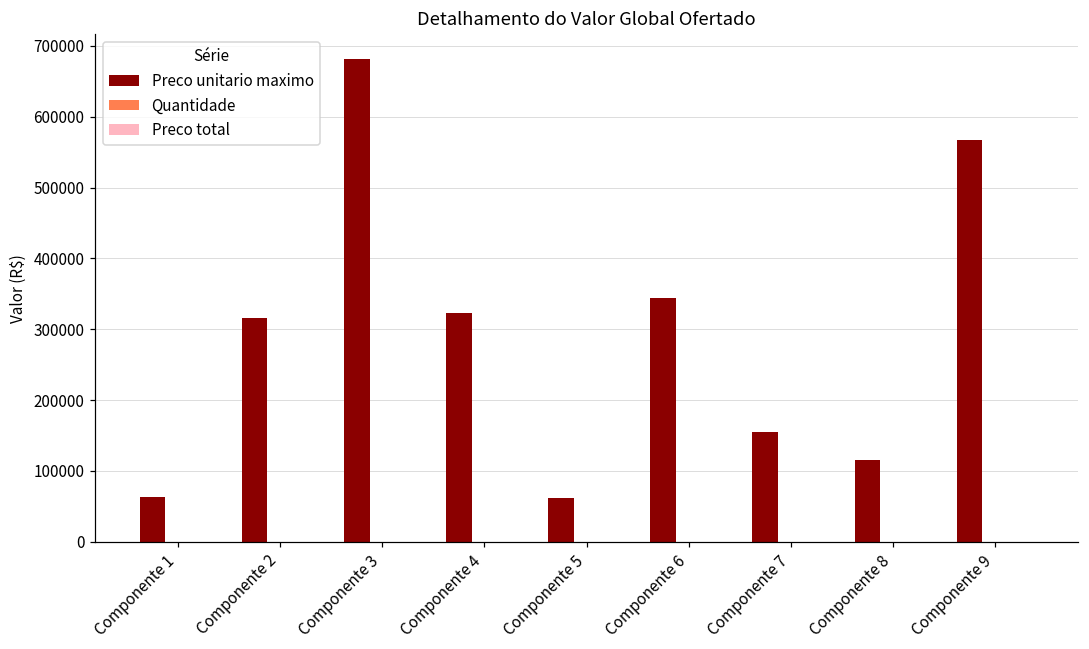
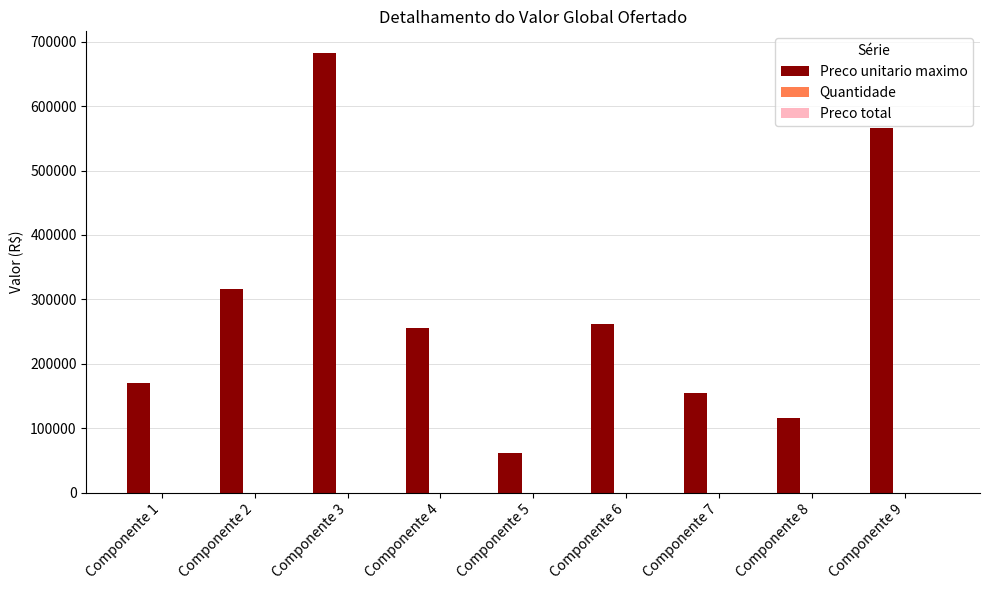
  {
    "Preco unitario maximo": {
-     "Componente 1": 60000,
+     "Componente 1": 170000,
      "Componente 2": 320000,
      "Componente 3": 680000,
-     "Componente 4": 320000,
+     "Componente 4": 260000,
      "Componente 5": 60000,
-     "Componente 6": 340000,
+     "Componente 6": 260000,
      "Componente 7": 160000,
      "Componente 8": 120000,
      "Componente 9": 570000
    },
    "Preco total": {
      "Componente 1": 0,
      "Componente 2": 0,
      "Componente 3": 0,
      "Componente 4": 0,
      "Componente 5": 0,
      "Componente 6": 0,
      "Componente 7": 0,
      "Componente 8": 0,
      "Componente 9": 0
    }
  }
